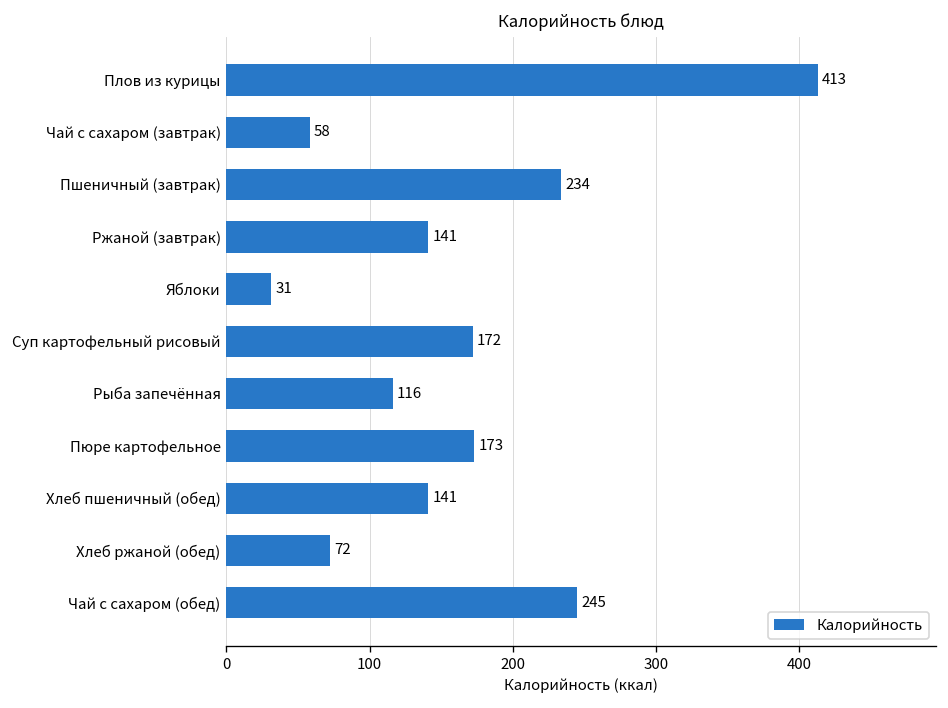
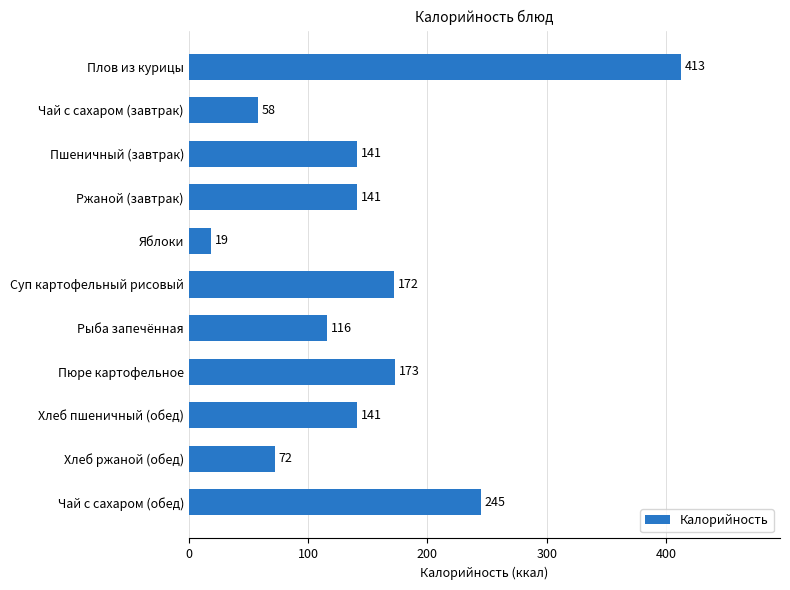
  {
    "Плов из курицы": 413,
    "Чай с сахаром (завтрак)": 58,
-   "Пшеничный (завтрак)": 234,
+   "Пшеничный (завтрак)": 141,
    "Ржаной (завтрак)": 141,
-   "Яблоки": 31,
+   "Яблоки": 19,
    "Суп картофельный рисовый": 172,
    "Рыба запечённая": 116,
    "Пюре картофельное": 173,
    "Хлеб пшеничный (обед)": 141,
    "Хлеб ржаной (обед)": 72,
    "Чай с сахаром (обед)": 245
  }
